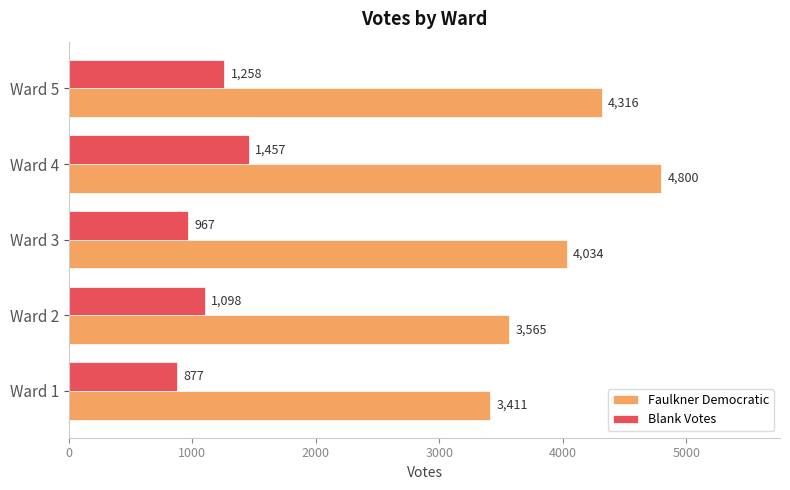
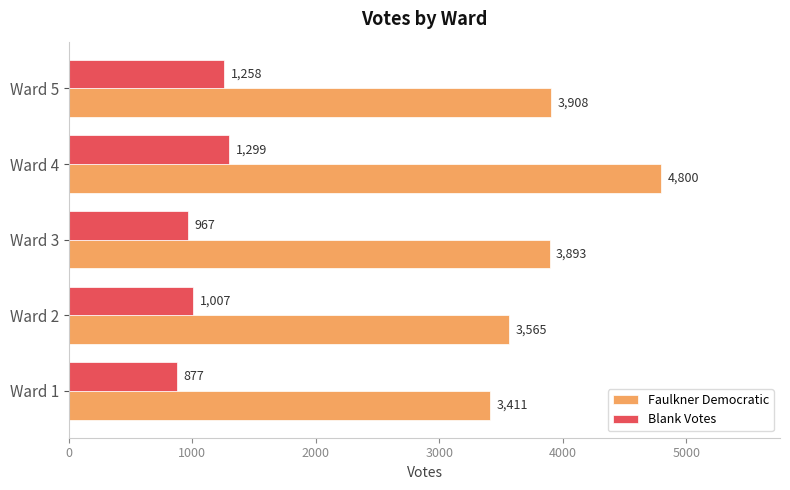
  {
    "Faulkner Democratic": {
-     "Ward 5": "4,316",
+     "Ward 5": "3,908",
      "Ward 4": "4,800",
-     "Ward 3": "4,034",
+     "Ward 3": "3,893",
      "Ward 2": "3,565",
      "Ward 1": "3,411"
    },
    "Blank Votes": {
      "Ward 5": "1,258",
-     "Ward 4": "1,457",
+     "Ward 4": "1,299",
      "Ward 3": "967",
-     "Ward 2": "1,098",
+     "Ward 2": "1,007",
      "Ward 1": "877"
    }
  }
